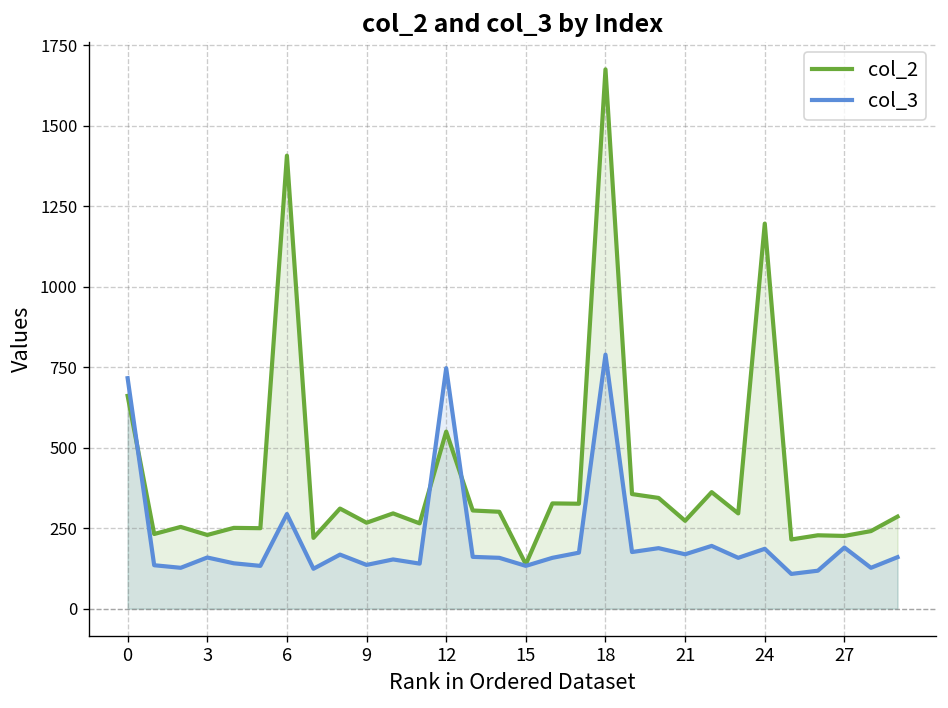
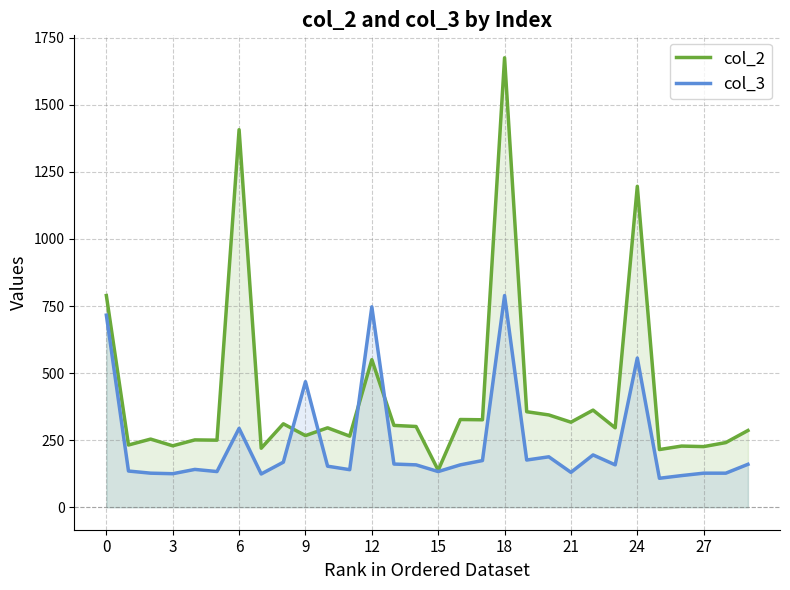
  {
    "col_2": {
-     "0": 660,
+     "0": 790,
      "3": 230,
      "6": 1410,
      "9": 270,
      "12": 550,
      "18": 1680,
-     "21": 270,
+     "21": 320,
      "24": 1200,
      "27": 230
    },
    "col_3": {
      "0": 720,
-     "3": 160,
+     "3": 130,
      "6": 290,
-     "9": 140,
+     "9": 470,
      "12": 750,
      "18": 790,
-     "21": 170,
-     "24": 190,
-     "27": 190
+     "21": 130,
+     "24": 560,
+     "27": 130
    }
  }
